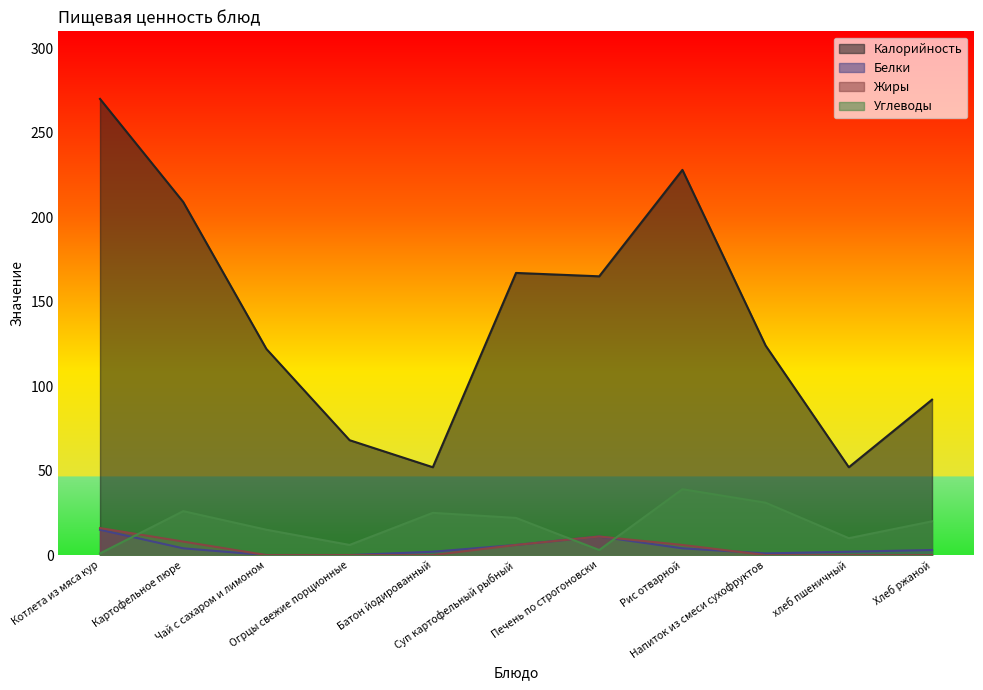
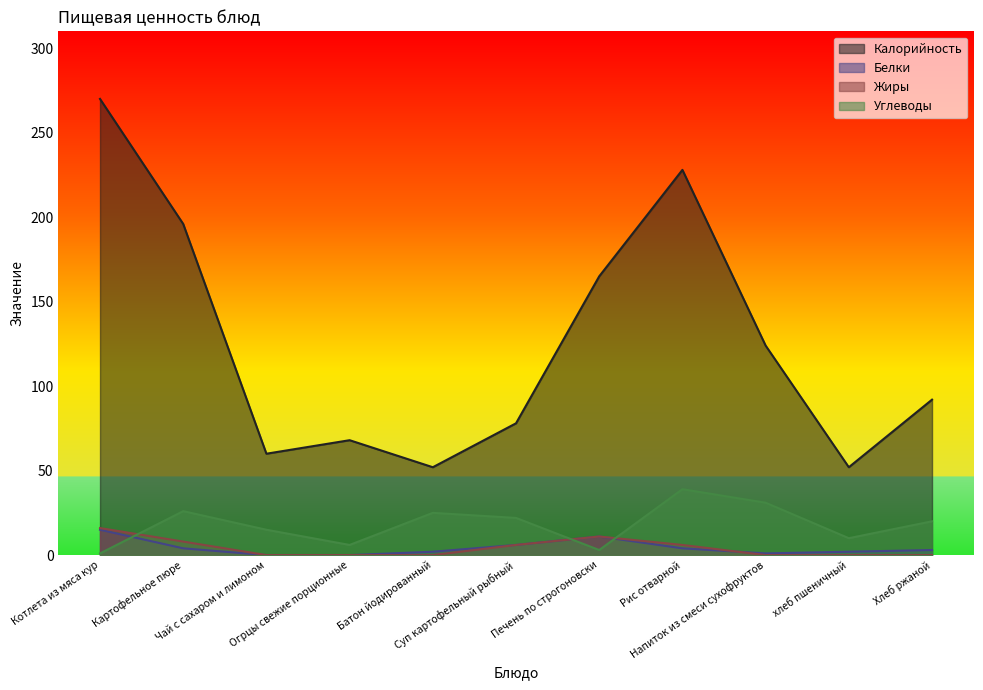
  {
    "Калорийность": {
      "Котлета из мяса кур": 270,
-     "Картофельное пюре": 209,
-     "Чай с сахаром и лимоном": 122,
+     "Картофельное пюре": 196,
+     "Чай с сахаром и лимоном": 60,
      "Огрцы свежие порционные": 68,
      "Батон йодированный": 52,
-     "Суп картофельный рыбный": 167,
+     "Суп картофельный рыбный": 78,
      "Печень по строгоновски": 165,
      "Рис отварной": 228,
      "Напиток из смеси сухофруктов": 124,
      "хлеб пшеничный": 52,
      "Хлеб ржаной": 92
    },
    "Белки": {
      "Картофельное пюре": 4,
      "Батон йодированный": 2,
      "Рис отварной": 4,
      "хлеб пшеничный": 2,
      "Хлеб ржаной": 3
    },
    "Жиры": {
      "Картофельное пюре": 8,
      "Батон йодированный": 0,
      "Рис отварной": 6,
      "хлеб пшеничный": 0,
      "Хлеб ржаной": 0
    },
    "Углеводы": {
      "Котлета из мяса кур": 1,
      "Картофельное пюре": 26,
      "Чай с сахаром и лимоном": 15,
      "Огрцы свежие порционные": 6,
      "Батон йодированный": 25,
      "Суп картофельный рыбный": 22,
      "Печень по строгоновски": 3,
      "Рис отварной": 39,
      "Напиток из смеси сухофруктов": 31,
      "хлеб пшеничный": 10,
      "Хлеб ржаной": 20
    }
  }
